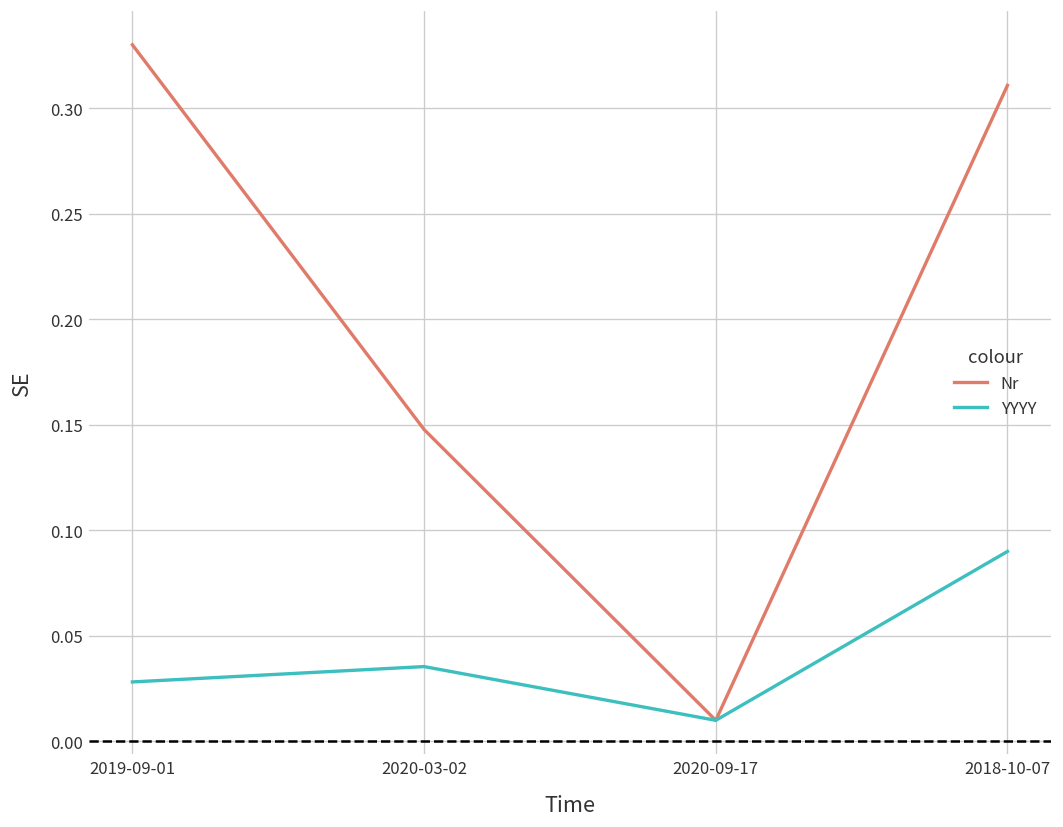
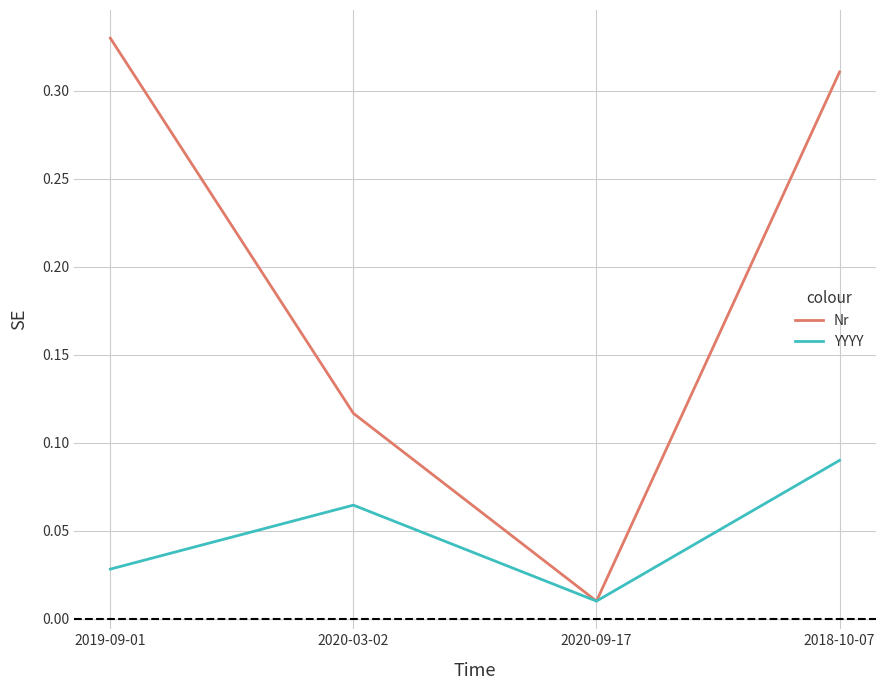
  {
    "Nr": {
      "2019-09-01": 0.330,
-     "2020-03-02": 0.148,
+     "2020-03-02": 0.117,
      "2018-10-07": 0.311
    },
    "YYYY": {
      "2019-09-01": 0.028,
-     "2020-03-02": 0.035,
+     "2020-03-02": 0.065,
      "2018-10-07": 0.090
    }
  }
